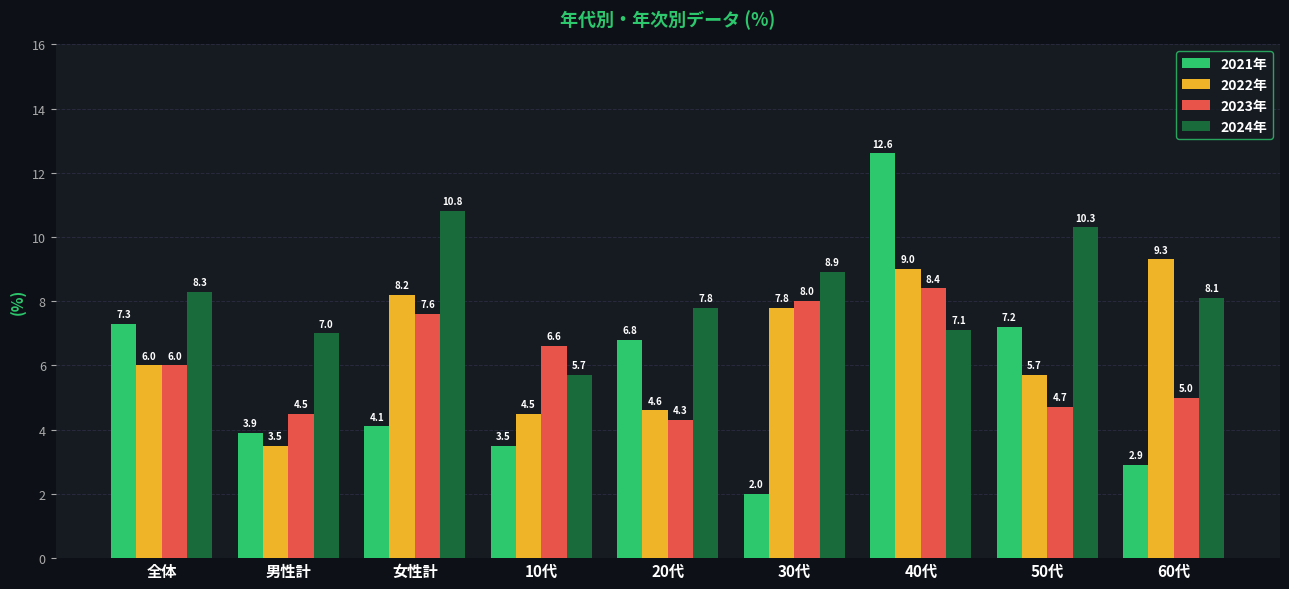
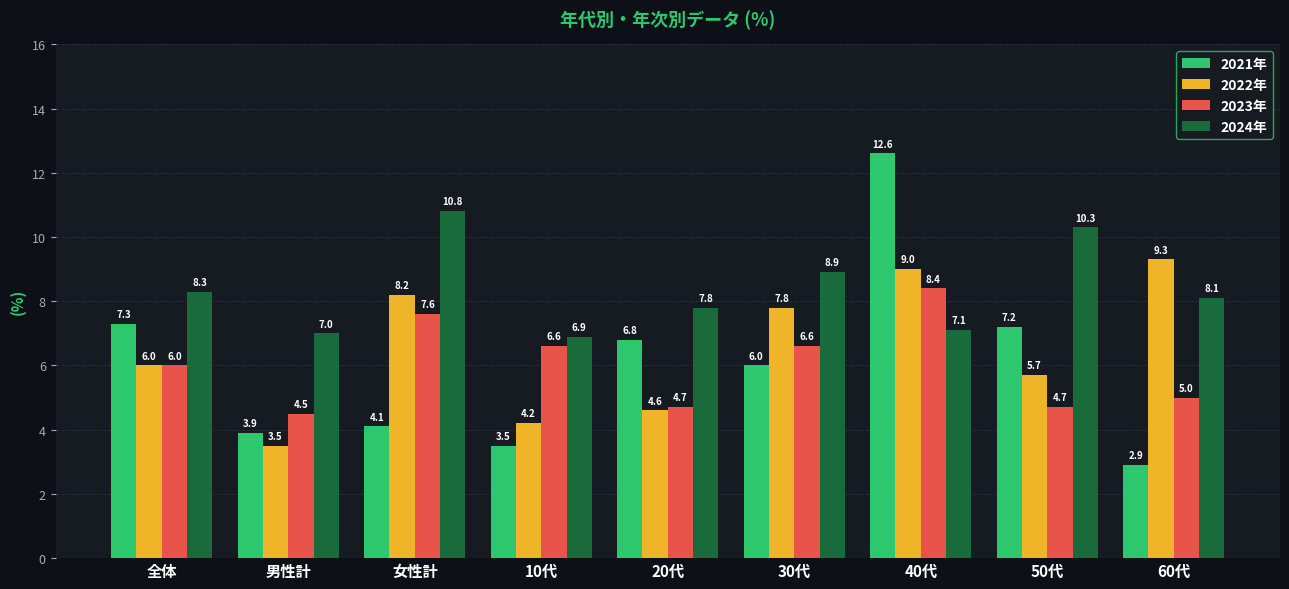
  {
    "2021年": {
      "全体": 7.3,
      "男性計": 3.9,
      "女性計": 4.1,
      "10代": 3.5,
      "20代": 6.8,
-     "30代": 2.0,
+     "30代": 6.0,
      "40代": 12.6,
      "50代": 7.2,
      "60代": 2.9
    },
    "2022年": {
      "全体": 6.0,
      "男性計": 3.5,
      "女性計": 8.2,
-     "10代": 4.5,
+     "10代": 4.2,
      "20代": 4.6,
      "30代": 7.8,
      "40代": 9.0,
      "50代": 5.7,
      "60代": 9.3
    },
    "2023年": {
      "全体": 6.0,
      "男性計": 4.5,
      "女性計": 7.6,
      "10代": 6.6,
-     "20代": 4.3,
-     "30代": 8.0,
+     "20代": 4.7,
+     "30代": 6.6,
      "40代": 8.4,
      "50代": 4.7,
      "60代": 5.0
    },
    "2024年": {
      "全体": 8.3,
      "男性計": 7.0,
      "女性計": 10.8,
-     "10代": 5.7,
+     "10代": 6.9,
      "20代": 7.8,
      "30代": 8.9,
      "40代": 7.1,
      "50代": 10.3,
      "60代": 8.1
    }
  }
